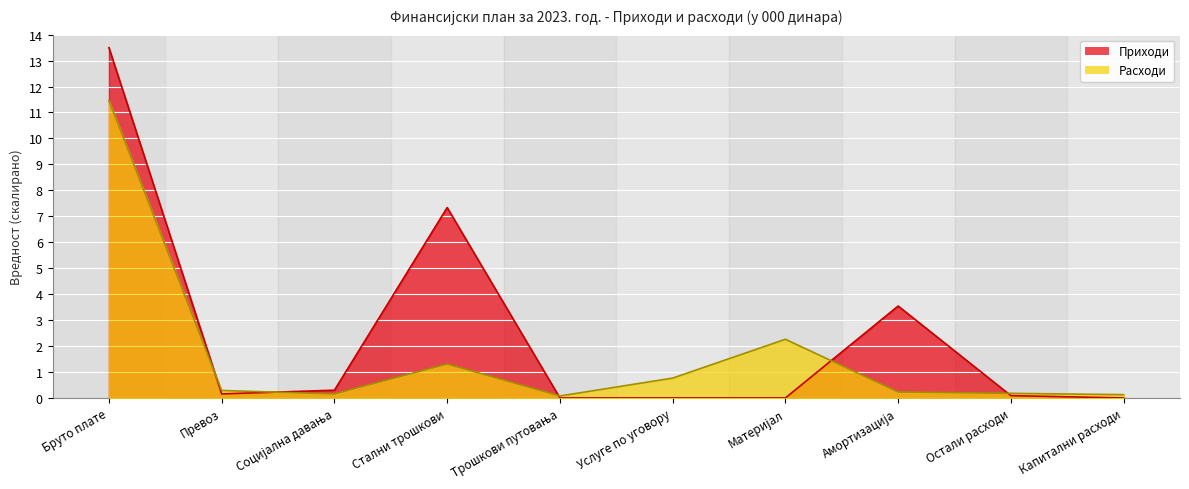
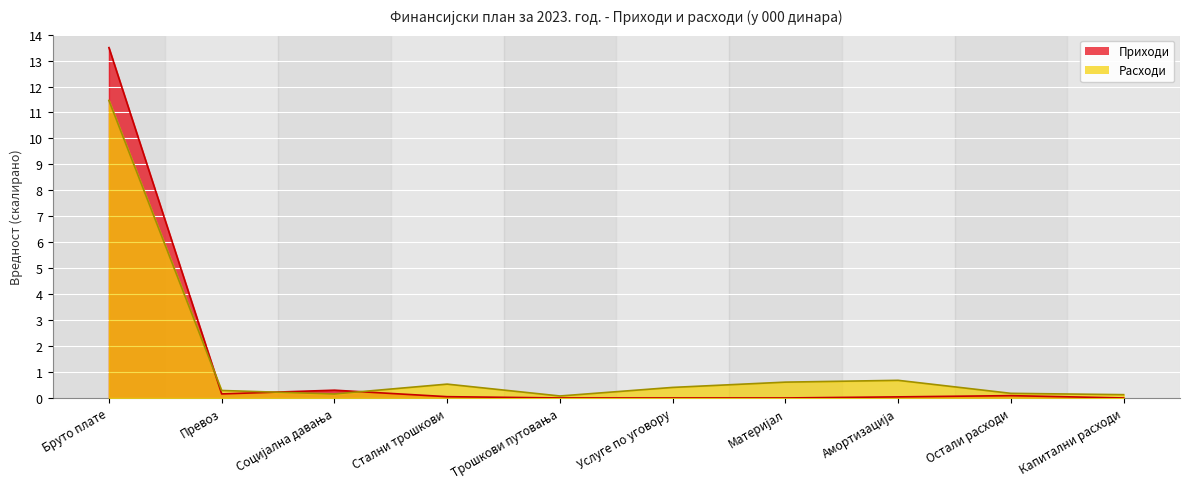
  {
    "Расходи": {
      "Бруто плате": 11.5,
      "Превоз": 0.3,
      "Социјална давања": 0.2,
-     "Стални трошкови": 1.3,
-     "Услуге по уговору": 0.8,
-     "Материјал": 2.3,
-     "Амортизација": 0.2,
+     "Стални трошкови": 0.5,
+     "Услуге по уговору": 0.4,
+     "Материјал": 0.6,
+     "Амортизација": 0.7,
      "Капитални расходи": 0.1
    },
    "Приходи": {
      "Бруто плате": 13.5,
      "Превоз": 0.2,
      "Социјална давања": 0.3,
-     "Стални трошкови": 7.3,
+     "Стални трошкови": 0.0,
      "Услуге по уговору": 0.0,
      "Материјал": 0.0,
-     "Амортизација": 3.5,
+     "Амортизација": 0.0,
      "Капитални расходи": 0.0
    }
  }
